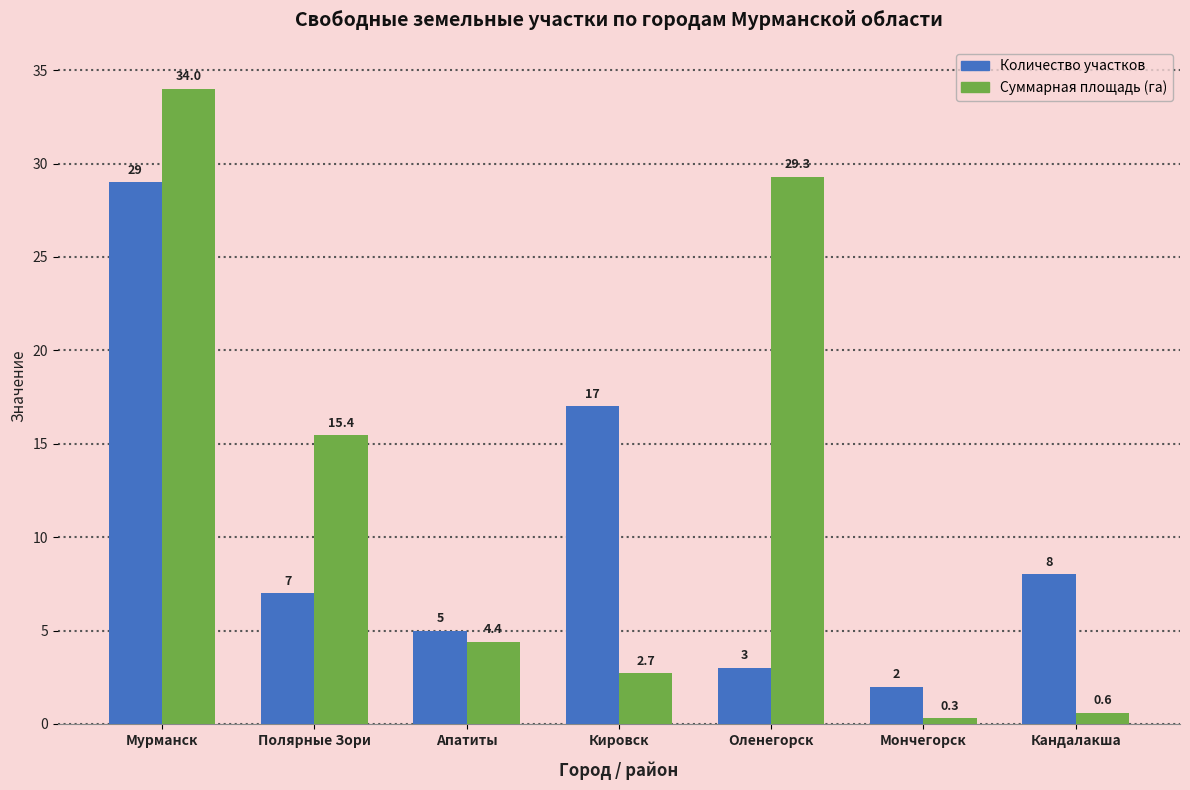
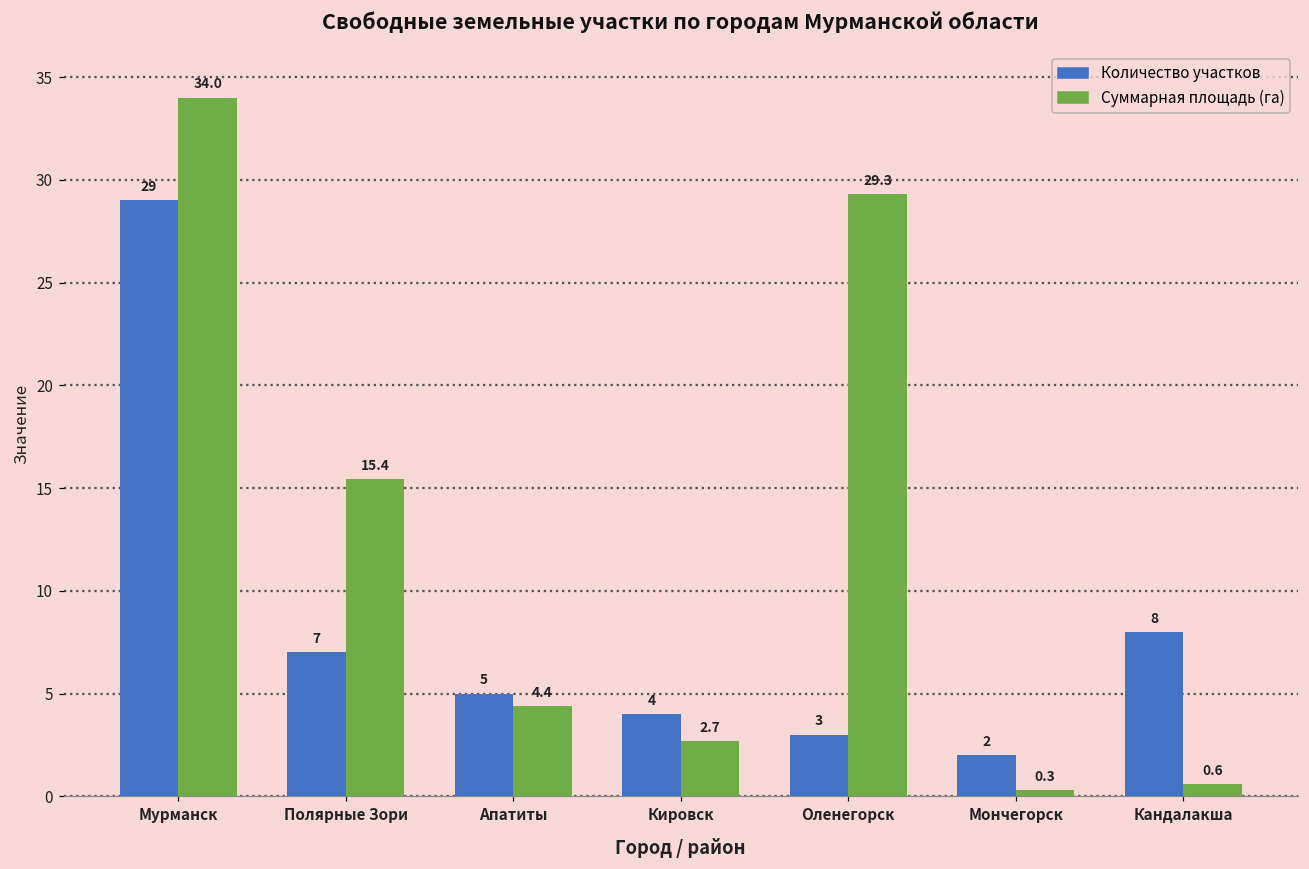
  {
    "Количество участков": {
      "Мурманск": 29,
      "Полярные Зори": 7,
      "Апатиты": 5,
-     "Кировск": 17,
+     "Кировск": 4,
      "Оленегорск": 3,
      "Мончегорск": 2,
      "Кандалакша": 8
    },
    "Суммарная площадь (га)": {
      "Мурманск": 34.0,
      "Полярные Зори": 15.4,
      "Апатиты": 4.4,
      "Кировск": 2.7,
      "Оленегорск": 29.3,
      "Мончегорск": 0.3,
      "Кандалакша": 0.6
    }
  }
